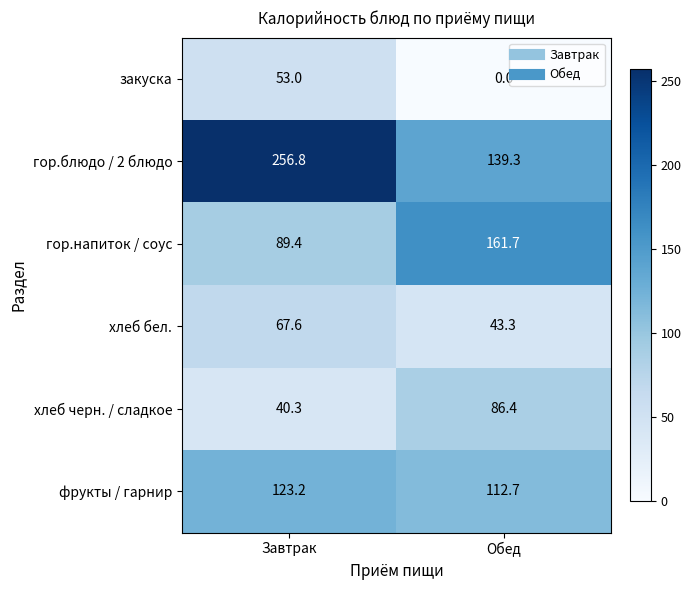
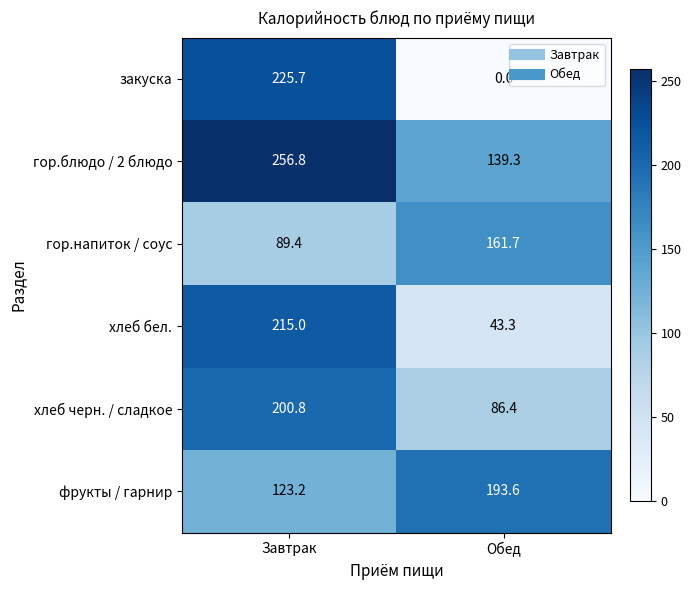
  {
    "закуска": {
-     "Завтрак": 53.0
+     "Завтрак": 225.7
    },
    "гор.блюдо / 2 блюдо": {
      "Завтрак": 256.8,
      "Обед": 139.3
    },
    "гор.напиток / соус": {
      "Завтрак": 89.4,
      "Обед": 161.7
    },
    "хлеб бел.": {
-     "Завтрак": 67.6,
+     "Завтрак": 215.0,
      "Обед": 43.3
    },
    "хлеб черн. / сладкое": {
-     "Завтрак": 40.3,
+     "Завтрак": 200.8,
      "Обед": 86.4
    },
    "фрукты / гарнир": {
      "Завтрак": 123.2,
-     "Обед": 112.7
+     "Обед": 193.6
    }
  }
